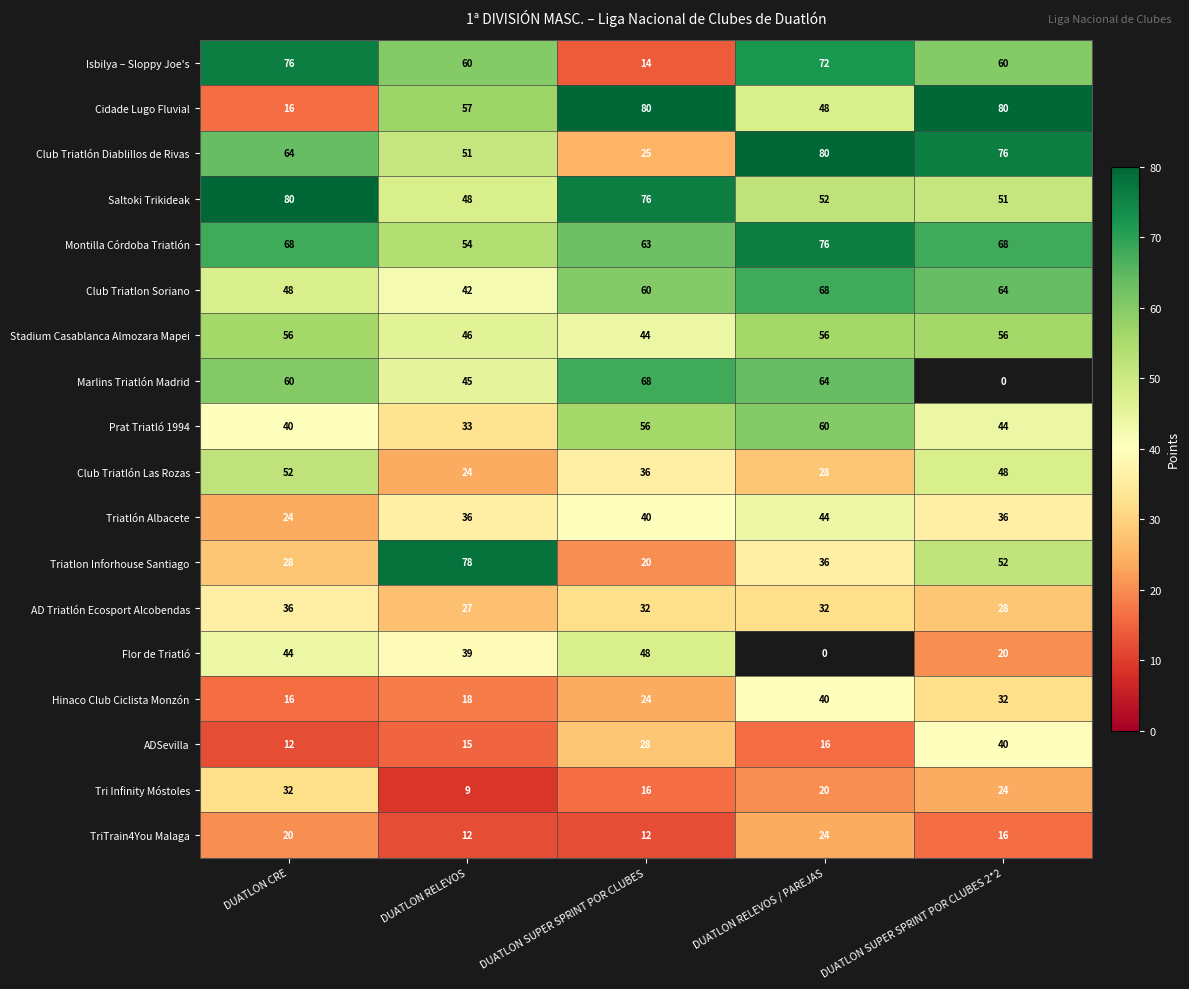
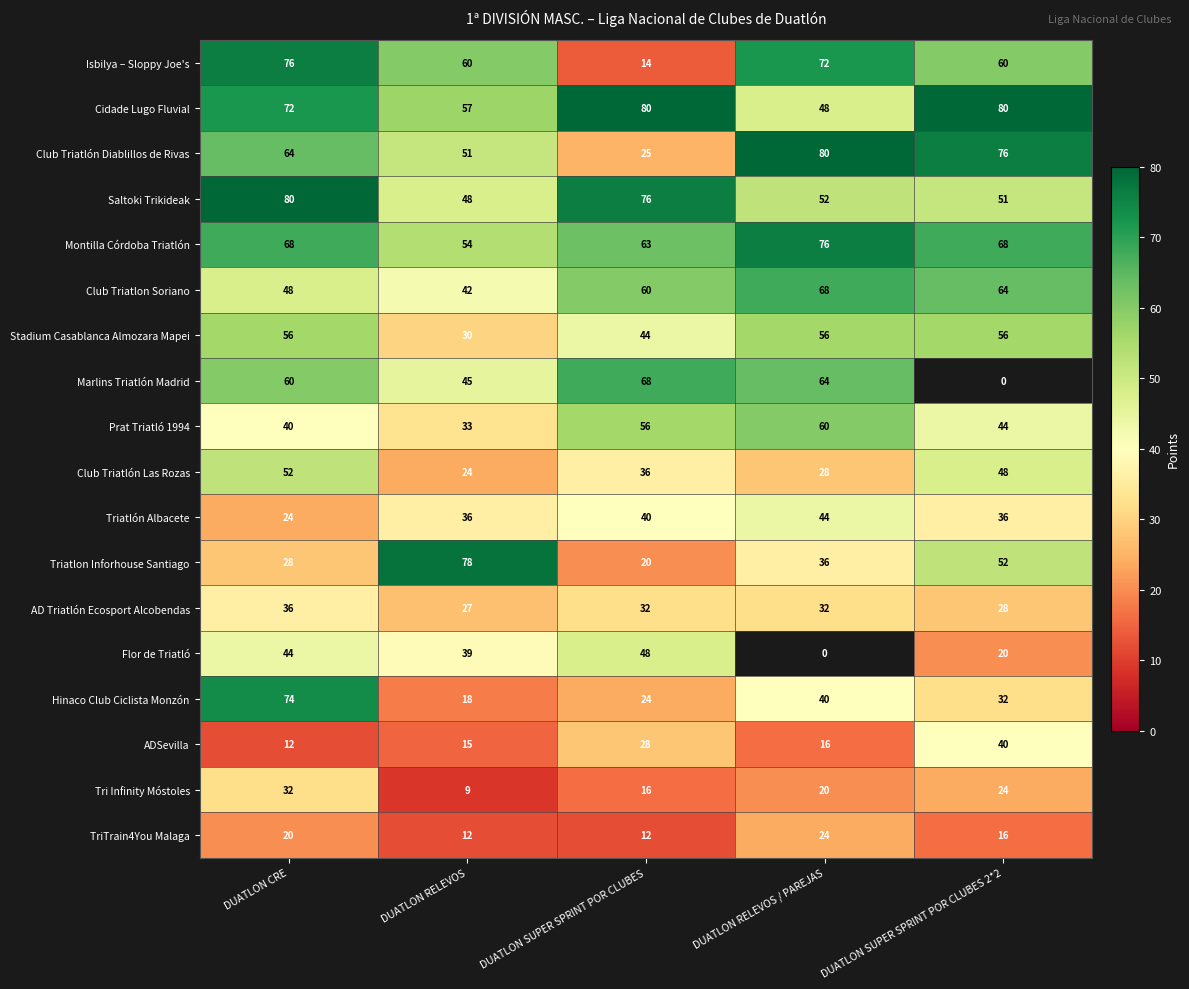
  {
    "Isbilya – Sloppy Joe's": {
      "DUATLON CRE": 76,
      "DUATLON RELEVOS": 60,
      "DUATLON SUPER SPRINT POR CLUBES": 14,
      "DUATLON RELEVOS / PAREJAS": 72,
      "DUATLON SUPER SPRINT POR CLUBES 2*2": 60
    },
    "Cidade Lugo Fluvial": {
-     "DUATLON CRE": 16,
+     "DUATLON CRE": 72,
      "DUATLON RELEVOS": 57,
      "DUATLON SUPER SPRINT POR CLUBES": 80,
      "DUATLON RELEVOS / PAREJAS": 48,
      "DUATLON SUPER SPRINT POR CLUBES 2*2": 80
    },
    "Club Triatlón Diablillos de Rivas": {
      "DUATLON CRE": 64,
      "DUATLON RELEVOS": 51,
      "DUATLON SUPER SPRINT POR CLUBES": 25,
      "DUATLON RELEVOS / PAREJAS": 80,
      "DUATLON SUPER SPRINT POR CLUBES 2*2": 76
    },
    "Saltoki Trikideak": {
      "DUATLON CRE": 80,
      "DUATLON RELEVOS": 48,
      "DUATLON SUPER SPRINT POR CLUBES": 76,
      "DUATLON RELEVOS / PAREJAS": 52,
      "DUATLON SUPER SPRINT POR CLUBES 2*2": 51
    },
    "Montilla Córdoba Triatlón": {
      "DUATLON CRE": 68,
      "DUATLON RELEVOS": 54,
      "DUATLON SUPER SPRINT POR CLUBES": 63,
      "DUATLON RELEVOS / PAREJAS": 76,
      "DUATLON SUPER SPRINT POR CLUBES 2*2": 68
    },
    "Club Triatlon Soriano": {
      "DUATLON CRE": 48,
      "DUATLON RELEVOS": 42,
      "DUATLON SUPER SPRINT POR CLUBES": 60,
      "DUATLON RELEVOS / PAREJAS": 68,
      "DUATLON SUPER SPRINT POR CLUBES 2*2": 64
    },
    "Stadium Casablanca Almozara Mapei": {
      "DUATLON CRE": 56,
-     "DUATLON RELEVOS": 46,
+     "DUATLON RELEVOS": 30,
      "DUATLON SUPER SPRINT POR CLUBES": 44,
      "DUATLON RELEVOS / PAREJAS": 56,
      "DUATLON SUPER SPRINT POR CLUBES 2*2": 56
    },
    "Marlins Triatlón Madrid": {
      "DUATLON CRE": 60,
      "DUATLON RELEVOS": 45,
      "DUATLON SUPER SPRINT POR CLUBES": 68,
      "DUATLON RELEVOS / PAREJAS": 64
    },
    "Prat Triatló 1994": {
      "DUATLON CRE": 40,
      "DUATLON RELEVOS": 33,
      "DUATLON SUPER SPRINT POR CLUBES": 56,
      "DUATLON RELEVOS / PAREJAS": 60,
      "DUATLON SUPER SPRINT POR CLUBES 2*2": 44
    },
    "Club Triatlón Las Rozas": {
      "DUATLON CRE": 52,
      "DUATLON RELEVOS": 24,
      "DUATLON SUPER SPRINT POR CLUBES": 36,
      "DUATLON RELEVOS / PAREJAS": 28,
      "DUATLON SUPER SPRINT POR CLUBES 2*2": 48
    },
    "Triatlón Albacete": {
      "DUATLON CRE": 24,
      "DUATLON RELEVOS": 36,
      "DUATLON SUPER SPRINT POR CLUBES": 40,
      "DUATLON RELEVOS / PAREJAS": 44,
      "DUATLON SUPER SPRINT POR CLUBES 2*2": 36
    },
    "Triatlon Inforhouse Santiago": {
      "DUATLON CRE": 28,
      "DUATLON RELEVOS": 78,
      "DUATLON SUPER SPRINT POR CLUBES": 20,
      "DUATLON RELEVOS / PAREJAS": 36,
      "DUATLON SUPER SPRINT POR CLUBES 2*2": 52
    },
    "AD Triatlón Ecosport Alcobendas": {
      "DUATLON CRE": 36,
      "DUATLON RELEVOS": 27,
      "DUATLON SUPER SPRINT POR CLUBES": 32,
      "DUATLON RELEVOS / PAREJAS": 32,
      "DUATLON SUPER SPRINT POR CLUBES 2*2": 28
    },
    "Flor de Triatló": {
      "DUATLON CRE": 44,
      "DUATLON RELEVOS": 39,
      "DUATLON SUPER SPRINT POR CLUBES": 48,
      "DUATLON SUPER SPRINT POR CLUBES 2*2": 20
    },
    "Hinaco Club Ciclista Monzón": {
-     "DUATLON CRE": 16,
+     "DUATLON CRE": 74,
      "DUATLON RELEVOS": 18,
      "DUATLON SUPER SPRINT POR CLUBES": 24,
      "DUATLON RELEVOS / PAREJAS": 40,
      "DUATLON SUPER SPRINT POR CLUBES 2*2": 32
    },
    "ADSevilla": {
      "DUATLON CRE": 12,
      "DUATLON RELEVOS": 15,
      "DUATLON SUPER SPRINT POR CLUBES": 28,
      "DUATLON RELEVOS / PAREJAS": 16,
      "DUATLON SUPER SPRINT POR CLUBES 2*2": 40
    },
    "Tri Infinity Móstoles": {
      "DUATLON CRE": 32,
      "DUATLON RELEVOS": 9,
      "DUATLON SUPER SPRINT POR CLUBES": 16,
      "DUATLON RELEVOS / PAREJAS": 20,
      "DUATLON SUPER SPRINT POR CLUBES 2*2": 24
    },
    "TriTrain4You Malaga": {
      "DUATLON CRE": 20,
      "DUATLON RELEVOS": 12,
      "DUATLON SUPER SPRINT POR CLUBES": 12,
      "DUATLON RELEVOS / PAREJAS": 24,
      "DUATLON SUPER SPRINT POR CLUBES 2*2": 16
    }
  }
